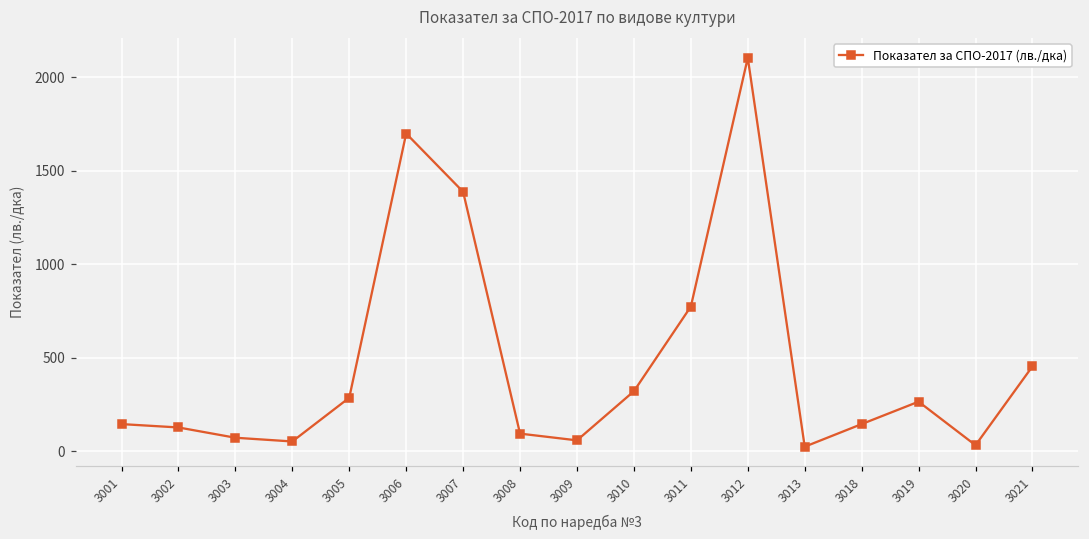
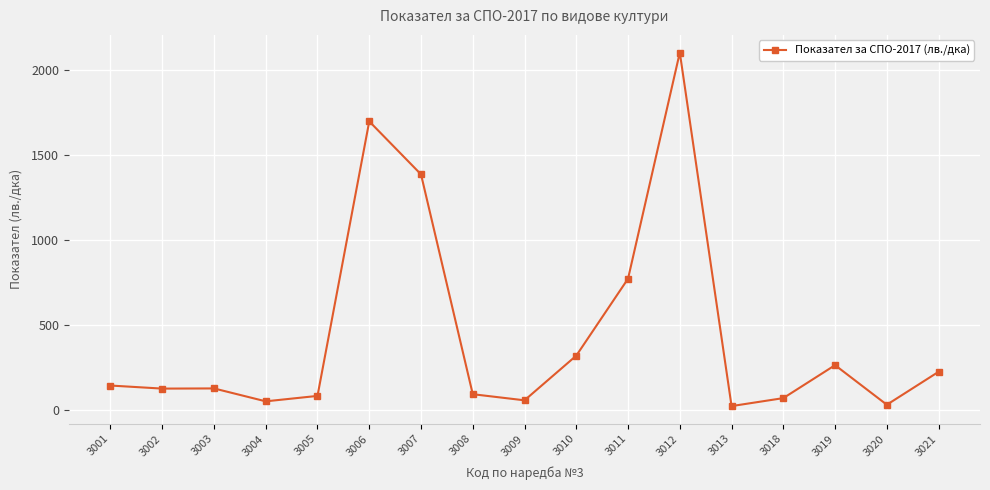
  {
    "3001": 150,
    "3002": 130,
-   "3003": 70,
+   "3003": 130,
    "3004": 50,
-   "3005": 290,
+   "3005": 80,
    "3006": 1700,
    "3007": 1390,
    "3008": 90,
    "3009": 60,
    "3010": 320,
    "3011": 770,
    "3012": 2110,
    "3013": 20,
-   "3018": 150,
+   "3018": 70,
    "3019": 270,
    "3020": 30,
-   "3021": 450
+   "3021": 230
  }
